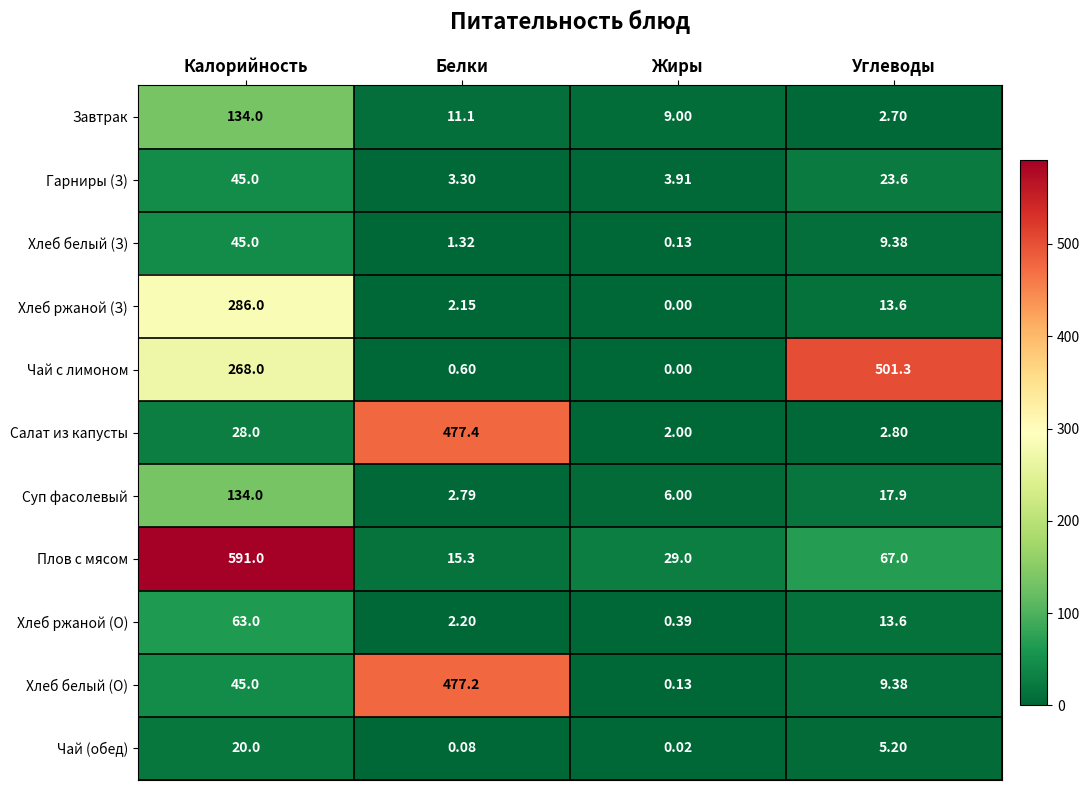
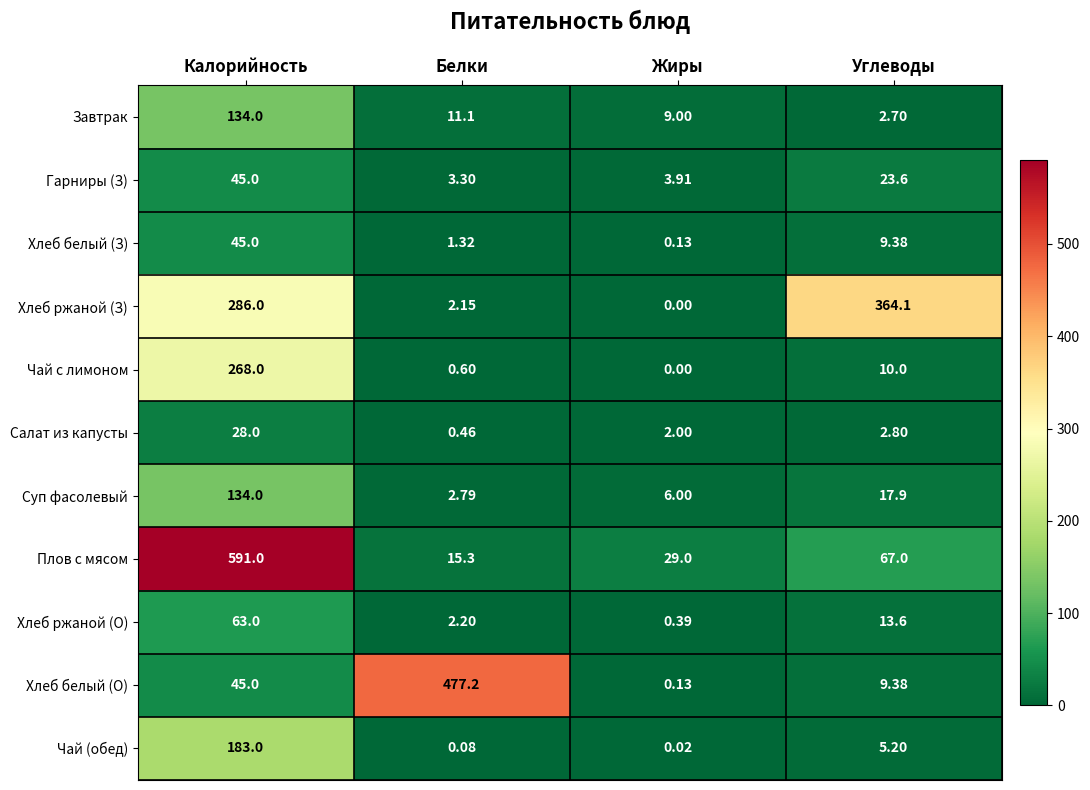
  {
    "Завтрак": {
      "Калорийность": 134.0,
      "Белки": 11.1,
      "Жиры": 9.00,
      "Углеводы": 2.70
    },
    "Гарниры (З)": {
      "Калорийность": 45.0,
      "Белки": 3.30,
      "Жиры": 3.91,
      "Углеводы": 23.6
    },
    "Хлеб белый (З)": {
      "Калорийность": 45.0,
      "Белки": 1.32,
      "Жиры": 0.13,
      "Углеводы": 9.38
    },
    "Хлеб ржаной (З)": {
      "Калорийность": 286.0,
      "Белки": 2.15,
      "Жиры": 0.00,
-     "Углеводы": 13.6
+     "Углеводы": 364.1
    },
    "Чай с лимоном": {
      "Калорийность": 268.0,
      "Белки": 0.60,
      "Жиры": 0.00,
-     "Углеводы": 501.3
+     "Углеводы": 10.0
    },
    "Салат из капусты": {
      "Калорийность": 28.0,
-     "Белки": 477.4,
+     "Белки": 0.46,
      "Жиры": 2.00,
      "Углеводы": 2.80
    },
    "Суп фасолевый": {
      "Калорийность": 134.0,
      "Белки": 2.79,
      "Жиры": 6.00,
      "Углеводы": 17.9
    },
    "Плов с мясом": {
      "Калорийность": 591.0,
      "Белки": 15.3,
      "Жиры": 29.0,
      "Углеводы": 67.0
    },
    "Хлеб ржаной (О)": {
      "Калорийность": 63.0,
      "Белки": 2.20,
      "Жиры": 0.39,
      "Углеводы": 13.6
    },
    "Хлеб белый (О)": {
      "Калорийность": 45.0,
      "Белки": 477.2,
      "Жиры": 0.13,
      "Углеводы": 9.38
    },
    "Чай (обед)": {
-     "Калорийность": 20.0,
+     "Калорийность": 183.0,
      "Белки": 0.08,
      "Жиры": 0.02,
      "Углеводы": 5.20
    }
  }
